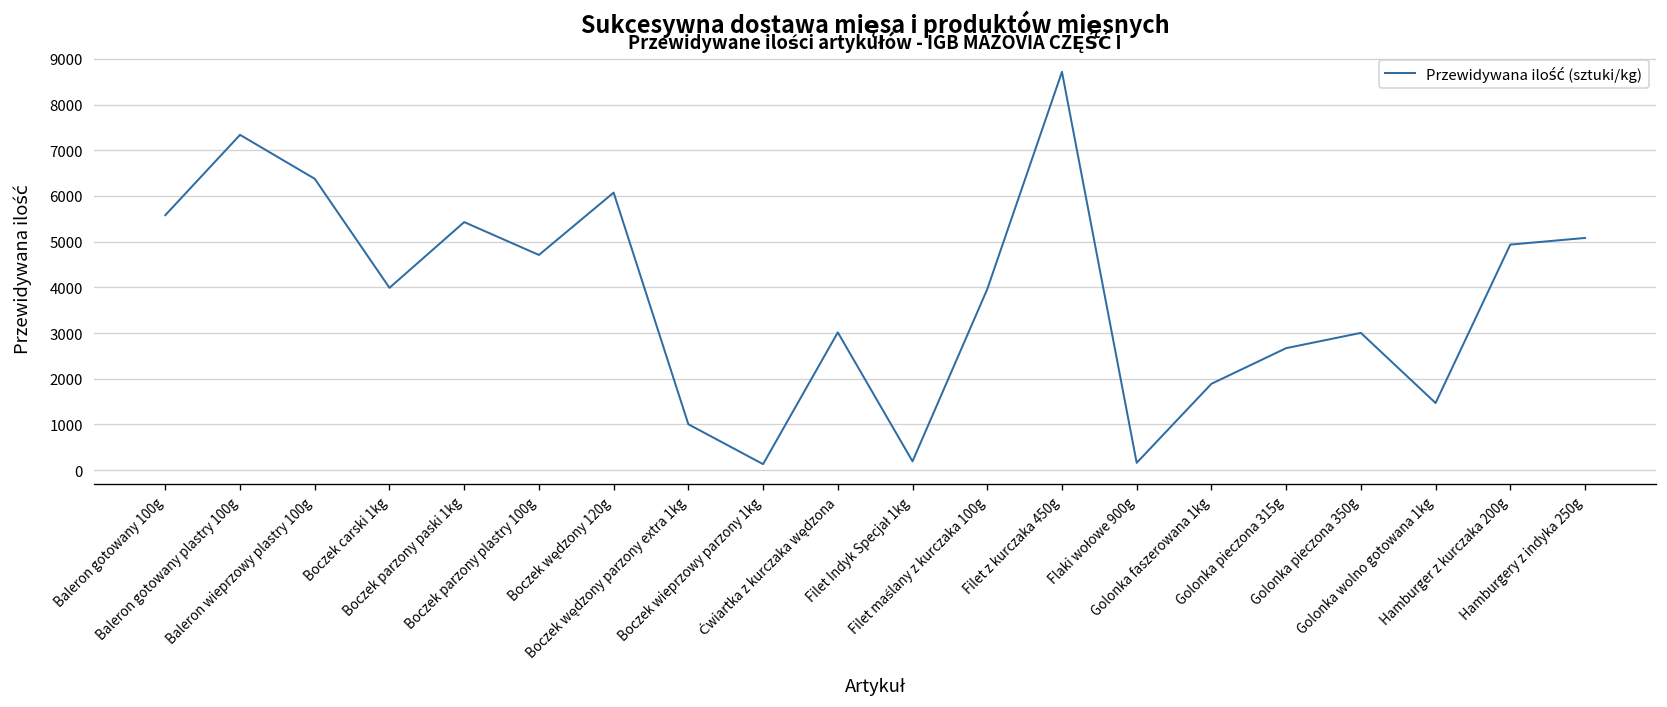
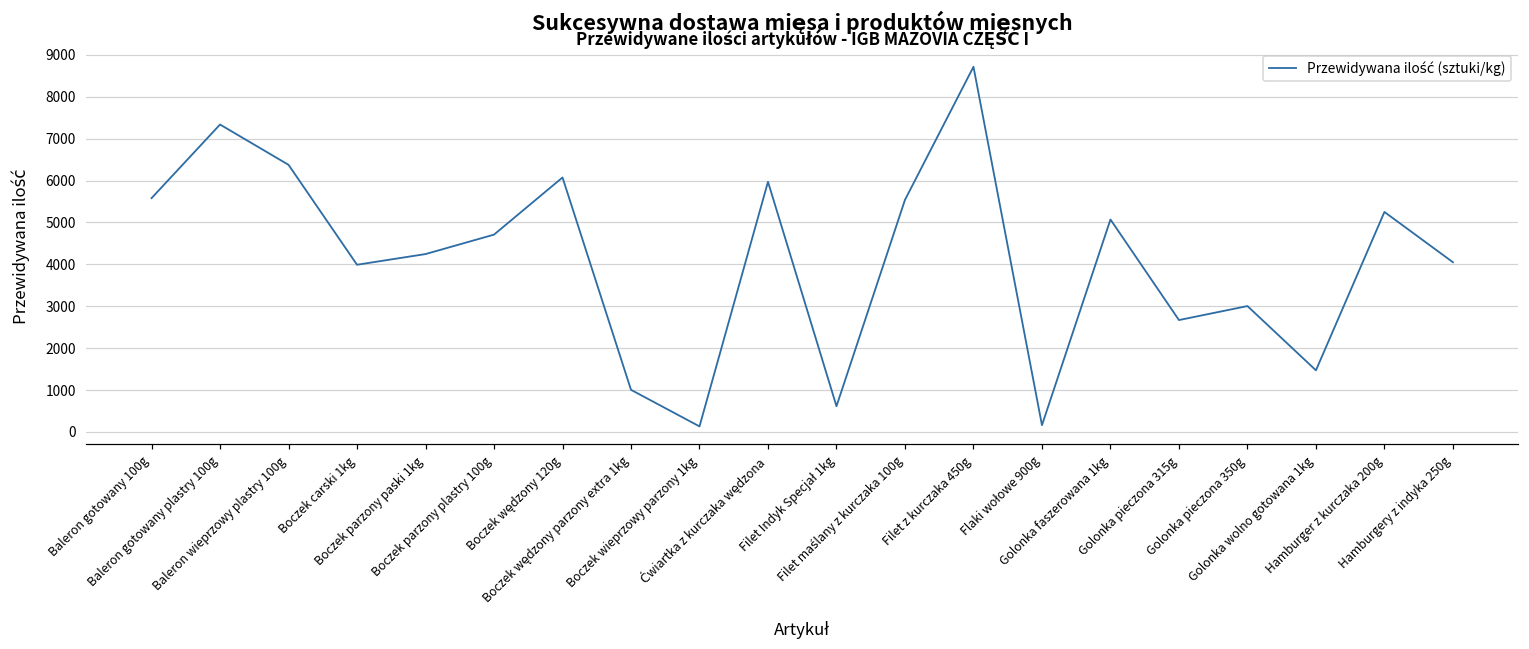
  {
    "Baleron gotowany 100g": 5600,
    "Baleron gotowany plastry 100g": 7300,
    "Baleron wieprzowy plastry 100g": 6400,
    "Boczek carski 1kg": 4000,
-   "Boczek parzony paski 1kg": 5400,
+   "Boczek parzony paski 1kg": 4200,
    "Boczek parzony plastry 100g": 4700,
    "Boczek wędzony 120g": 6100,
    "Boczek wędzony parzony extra 1kg": 1000,
    "Boczek wieprzowy parzony 1kg": 100,
-   "Ćwiartka z kurczaka wędzona": 3000,
-   "Filet Indyk Specjał 1kg": 200,
-   "Filet maślany z kurczaka 100g": 4000,
+   "Ćwiartka z kurczaka wędzona": 6000,
+   "Filet Indyk Specjał 1kg": 600,
+   "Filet maślany z kurczaka 100g": 5500,
    "Filet z kurczaka 450g": 8700,
    "Flaki wołowe 900g": 200,
-   "Golonka faszerowana 1kg": 1900,
+   "Golonka faszerowana 1kg": 5100,
    "Golonka pieczona 315g": 2700,
    "Golonka pieczona 350g": 3000,
    "Golonka wolno gotowana 1kg": 1500,
-   "Hamburger z kurczaka 200g": 4900,
-   "Hamburgery z indyka 250g": 5100
+   "Hamburger z kurczaka 200g": 5300,
+   "Hamburgery z indyka 250g": 4100
  }
